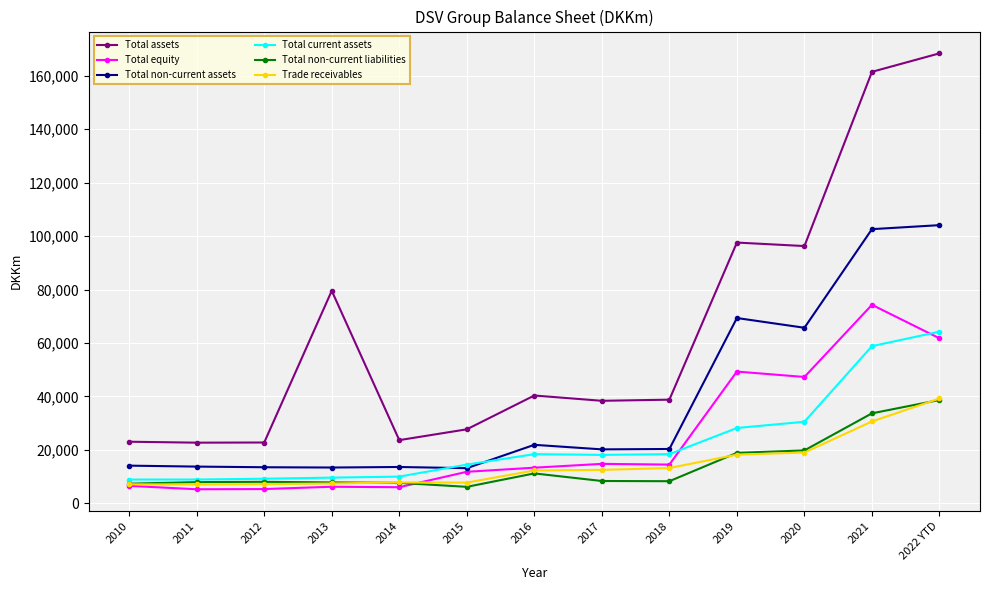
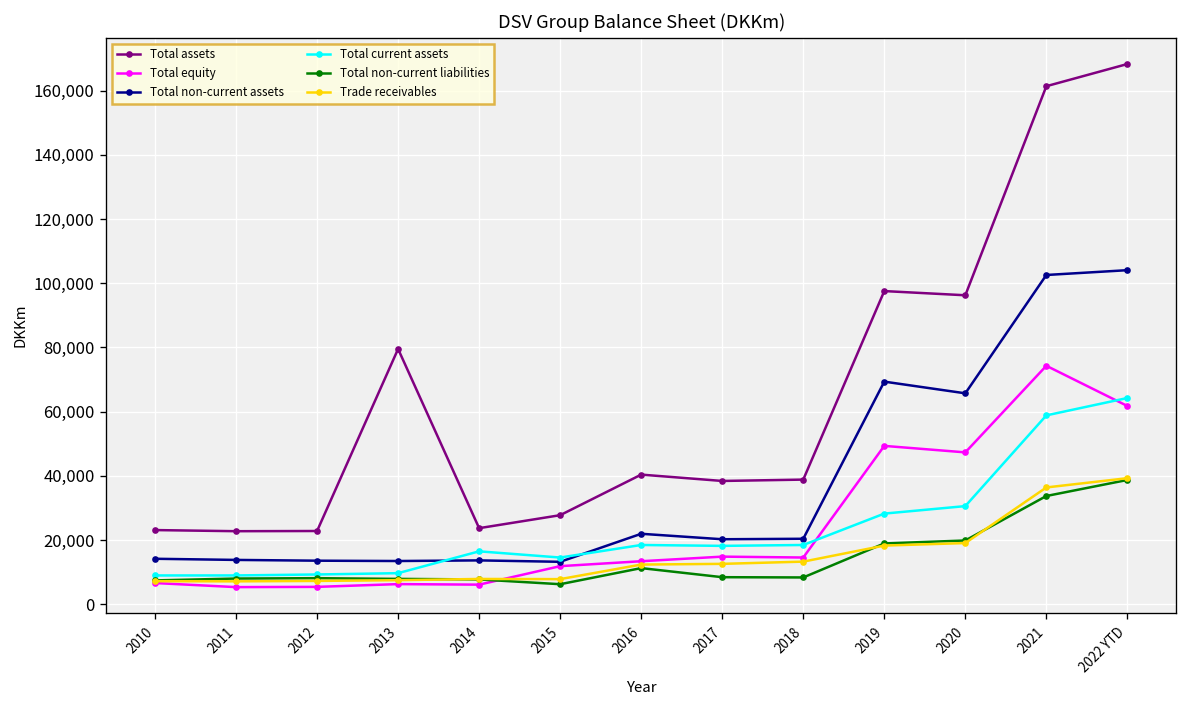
  {
    "Total assets": {
      "2010": "23,000",
      "2011": "23,000",
      "2012": "23,000",
      "2013": "80,000",
      "2014": "24,000",
      "2015": "28,000",
      "2016": "40,000",
      "2017": "38,000",
      "2018": "39,000",
      "2019": "98,000",
      "2020": "96,000",
      "2021": "161,000",
      "2022 YTD": "168,000"
    },
    "Total equity": {
      "2011": "5,000",
      "2012": "5,000",
      "2013": "6,000",
      "2014": "6,000",
      "2015": "12,000",
      "2016": "13,000",
      "2017": "15,000",
      "2018": "15,000",
      "2019": "49,000",
      "2020": "47,000",
      "2021": "74,000",
      "2022 YTD": "62,000"
    },
    "Total non-current assets": {
      "2010": "14,000",
      "2011": "14,000",
      "2012": "14,000",
      "2013": "13,000",
      "2014": "14,000",
      "2015": "13,000",
      "2016": "22,000",
      "2017": "20,000",
      "2018": "20,000",
      "2019": "69,000",
      "2020": "66,000",
      "2021": "103,000",
      "2022 YTD": "104,000"
    },
    "Total current assets": {
      "2010": "9,000",
      "2011": "9,000",
      "2012": "9,000",
      "2013": "10,000",
-     "2014": "10,000",
+     "2014": "16,000",
      "2015": "15,000",
      "2016": "18,000",
      "2017": "18,000",
      "2018": "18,000",
      "2019": "28,000",
      "2020": "31,000",
      "2021": "59,000",
      "2022 YTD": "64,000"
    },
    "Total non-current liabilities": {
      "2015": "6,000",
      "2016": "11,000",
      "2017": "8,000",
      "2018": "8,000",
      "2021": "34,000"
    },
    "Trade receivables": {
      "2015": "8,000",
      "2016": "12,000",
      "2017": "13,000",
      "2018": "13,000",
-     "2021": "31,000"
+     "2021": "36,000"
    }
  }
